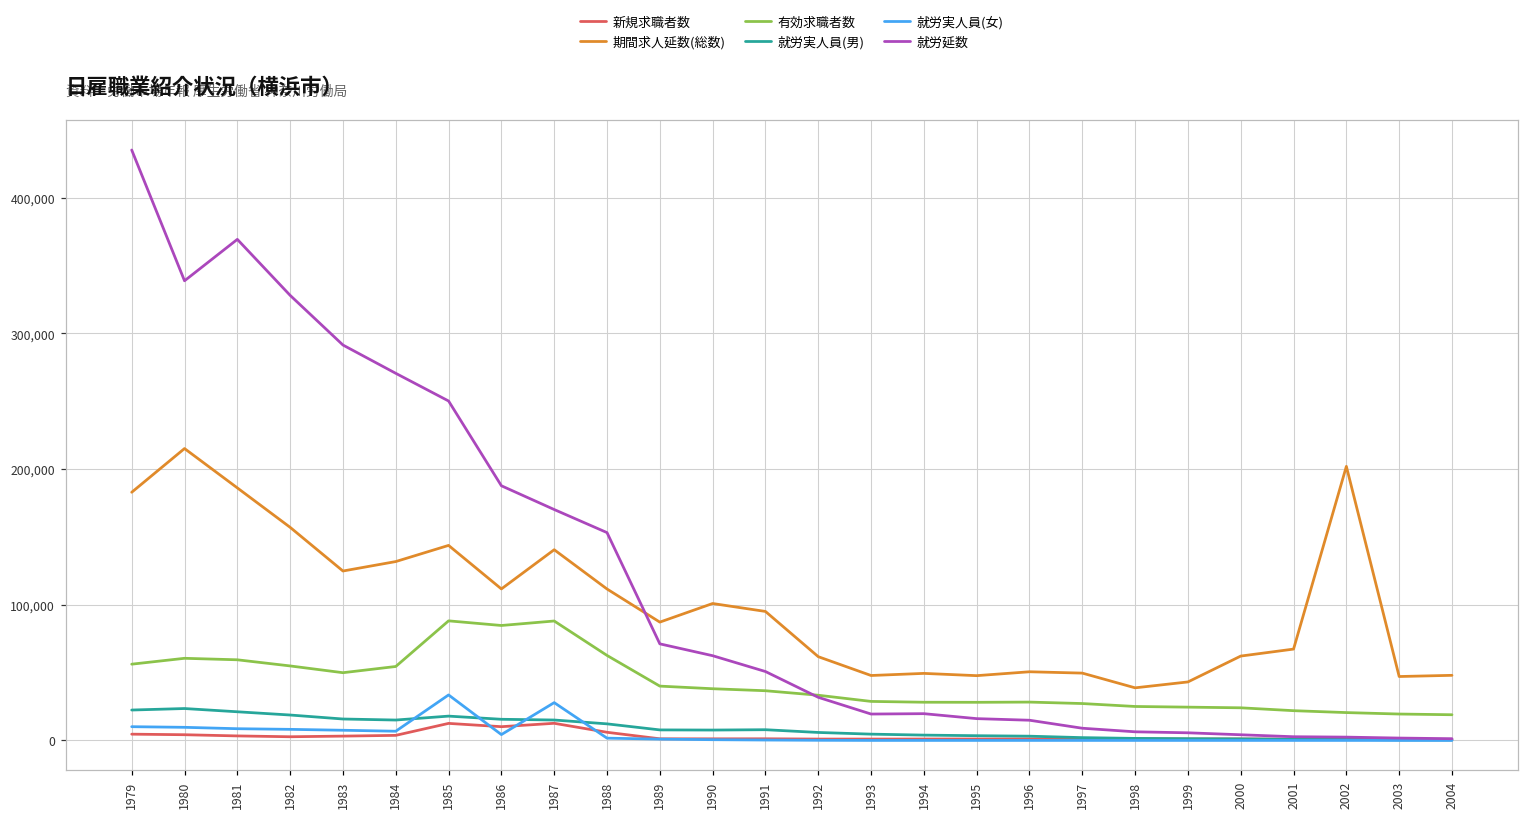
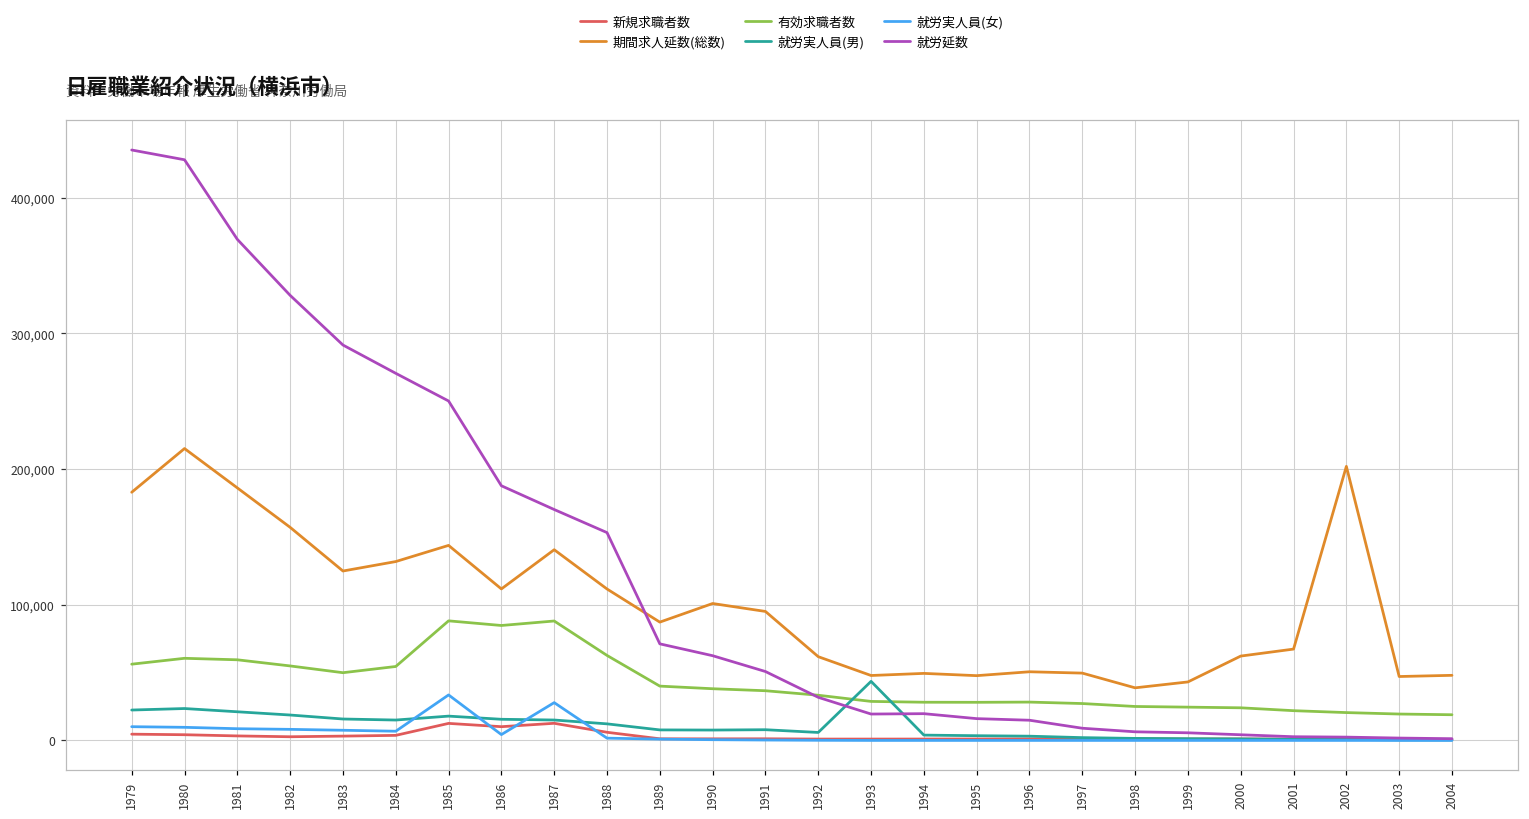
  {
    "新規求職者数": {
      "1979": "5,000",
      "1980": "4,000",
      "1981": "3,000",
      "1982": "3,000",
      "1983": "3,000",
      "1984": "4,000",
      "1985": "13,000",
      "1986": "10,000",
      "1987": "13,000",
      "1988": "6,000"
    },
    "期間求人延数(総数)": {
      "1979": "183,000",
      "1980": "215,000",
      "1981": "186,000",
      "1982": "157,000",
      "1983": "125,000",
      "1984": "132,000",
      "1985": "144,000",
      "1986": "112,000",
      "1987": "141,000",
      "1988": "112,000",
      "1989": "87,000",
      "1990": "101,000",
      "1991": "95,000",
      "1992": "62,000",
      "1993": "48,000",
      "1994": "49,000",
      "1995": "48,000",
      "1996": "51,000",
      "1997": "50,000",
      "1998": "39,000",
      "1999": "43,000",
      "2000": "62,000",
      "2001": "67,000",
      "2002": "202,000",
      "2003": "47,000",
      "2004": "48,000"
    },
    "有効求職者数": {
      "1979": "56,000",
      "1980": "61,000",
      "1981": "59,000",
      "1982": "55,000",
      "1983": "50,000",
      "1984": "54,000",
      "1985": "88,000",
      "1986": "85,000",
      "1987": "88,000",
      "1988": "63,000",
      "1989": "40,000",
      "1990": "38,000",
      "1991": "37,000",
      "1993": "29,000",
      "1994": "28,000",
      "1995": "28,000",
      "1996": "28,000",
      "1997": "27,000",
      "1998": "25,000",
      "1999": "25,000",
      "2000": "24,000",
      "2001": "22,000",
      "2002": "21,000",
      "2003": "19,000",
      "2004": "19,000"
    },
    "就労実人員(男)": {
      "1979": "22,000",
      "1980": "24,000",
      "1981": "21,000",
      "1982": "19,000",
      "1983": "16,000",
      "1984": "15,000",
      "1985": "18,000",
      "1986": "16,000",
      "1987": "15,000",
      "1988": "12,000",
      "1989": "8,000",
      "1990": "8,000",
      "1991": "8,000",
      "1992": "6,000",
-     "1993": "5,000",
+     "1993": "44,000",
      "1994": "4,000",
      "1995": "3,000"
    },
    "就労実人員(女)": {
      "1979": "10,000",
      "1980": "10,000",
      "1981": "9,000",
      "1982": "8,000",
      "1983": "7,000",
      "1984": "7,000",
      "1985": "34,000",
      "1986": "4,000",
      "1987": "28,000",
      "1988": "2,000"
    },
    "就労延数": {
      "1979": "435,000",
-     "1980": "339,000",
+     "1980": "428,000",
      "1981": "369,000",
      "1982": "328,000",
      "1983": "291,000",
      "1984": "271,000",
      "1985": "250,000",
      "1986": "188,000",
      "1987": "170,000",
      "1988": "153,000",
      "1989": "71,000",
      "1990": "62,000",
      "1991": "51,000",
      "1993": "19,000",
      "1994": "20,000",
      "1995": "16,000",
      "1996": "15,000",
      "1997": "9,000",
      "1998": "6,000",
      "1999": "6,000",
      "2000": "4,000"
    }
  }
